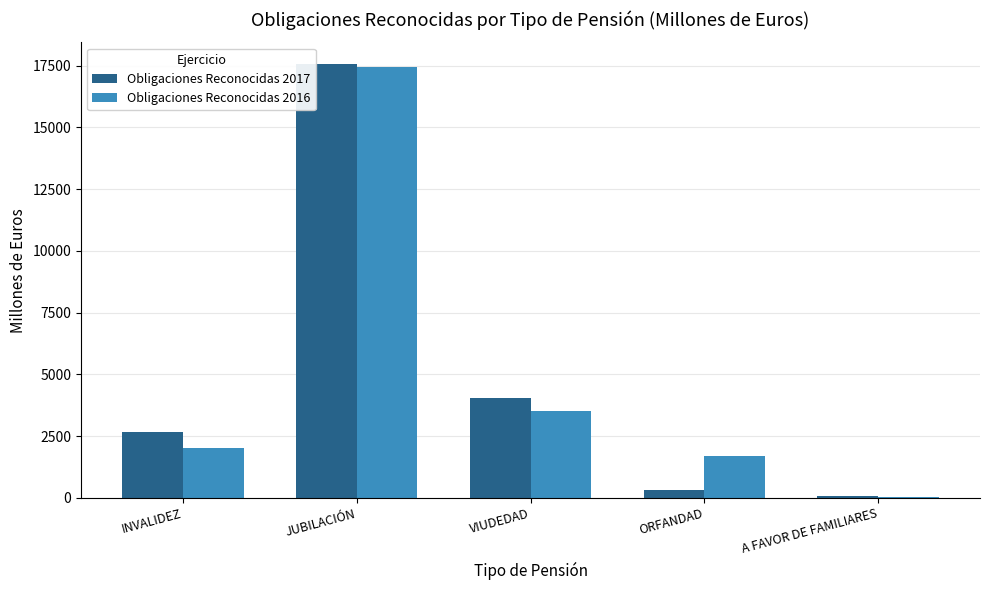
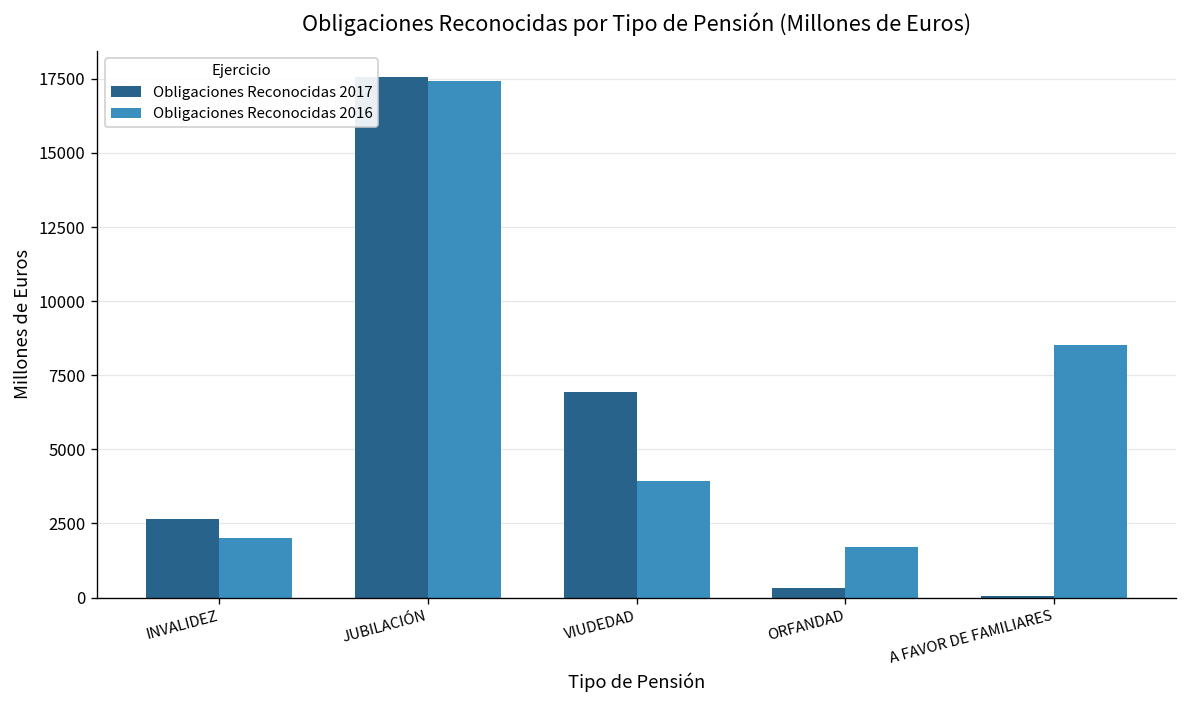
  {
    "Obligaciones Reconocidas 2017": {
      "INVALIDEZ": 2700,
      "JUBILACIÓN": 17600,
-     "VIUDEDAD": 4000,
+     "VIUDEDAD": 6900,
      "ORFANDAD": 300
    },
    "Obligaciones Reconocidas 2016": {
      "INVALIDEZ": 2000,
      "JUBILACIÓN": 17400,
-     "VIUDEDAD": 3500,
+     "VIUDEDAD": 3900,
      "ORFANDAD": 1700,
-     "A FAVOR DE FAMILIARES": 100
+     "A FAVOR DE FAMILIARES": 8500
    }
  }
